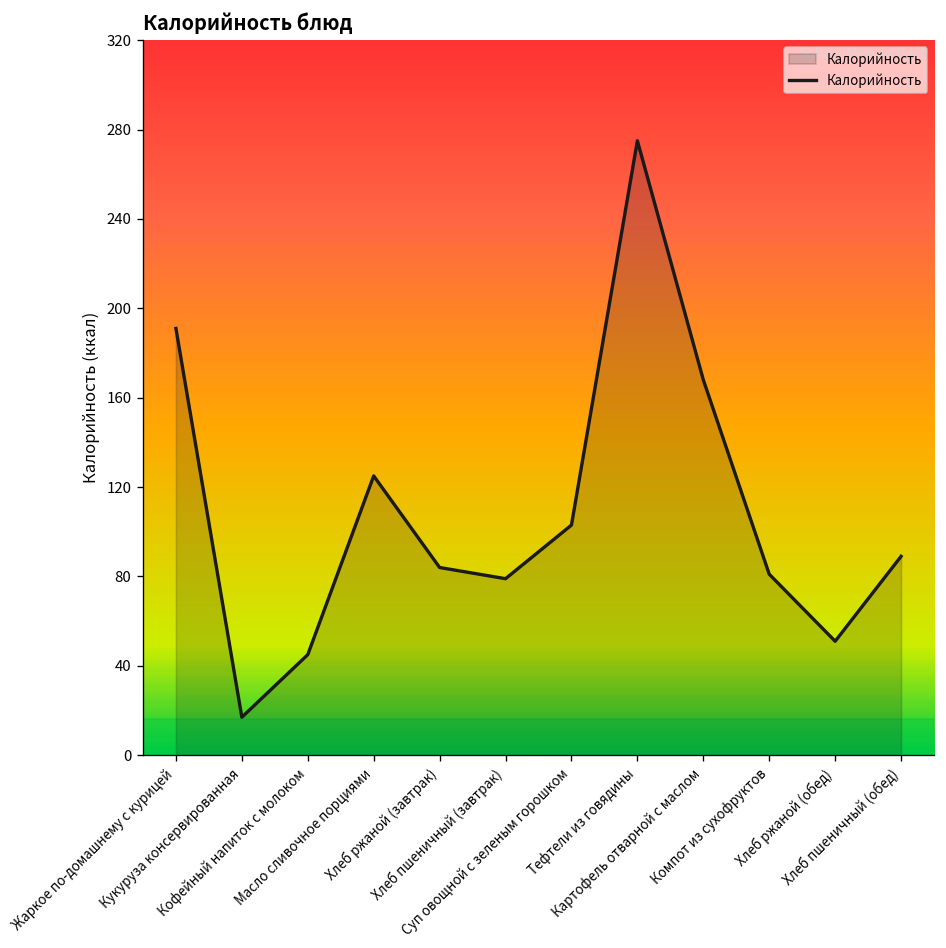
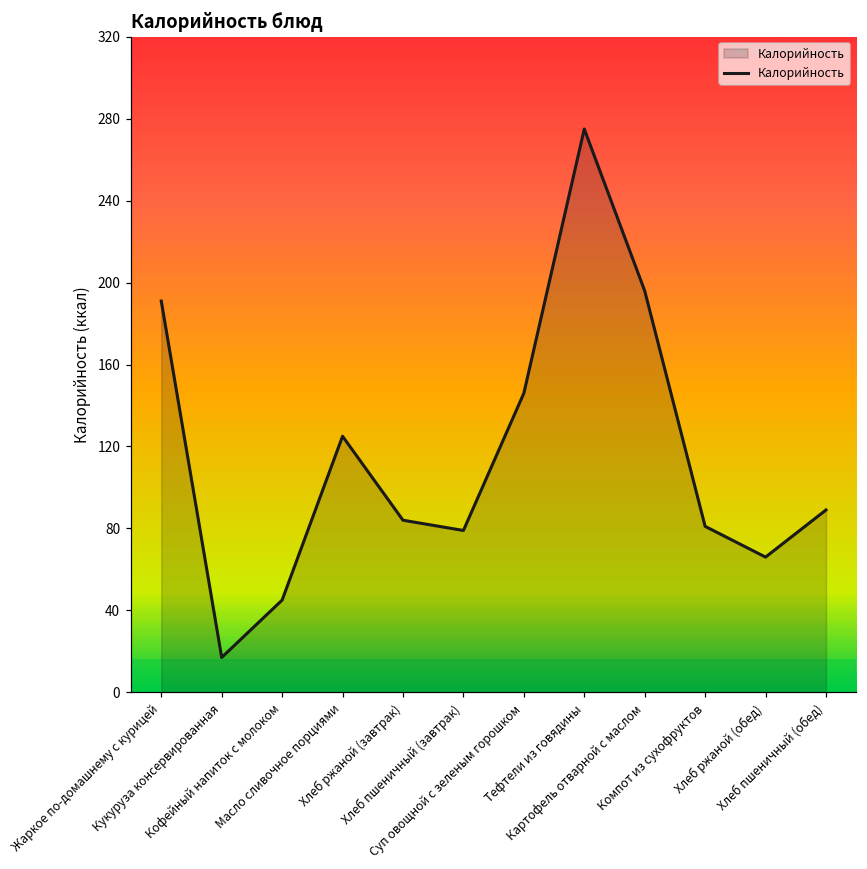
  {
    "Жаркое по-домашнему с курицей": 191,
    "Кукуруза консервированная": 17,
    "Кофейный напиток с молоком": 45,
    "Масло сливочное порциями": 125,
    "Хлеб ржаной (завтрак)": 84,
    "Хлеб пшеничный (завтрак)": 79,
-   "Суп овощной с зеленым горошком": 103,
+   "Суп овощной с зеленым горошком": 146,
    "Тефтели из говядины": 275,
-   "Картофель отварной с маслом": 168,
+   "Картофель отварной с маслом": 196,
    "Компот из сухофруктов": 81,
-   "Хлеб ржаной (обед)": 51,
+   "Хлеб ржаной (обед)": 66,
    "Хлеб пшеничный (обед)": 89
  }
